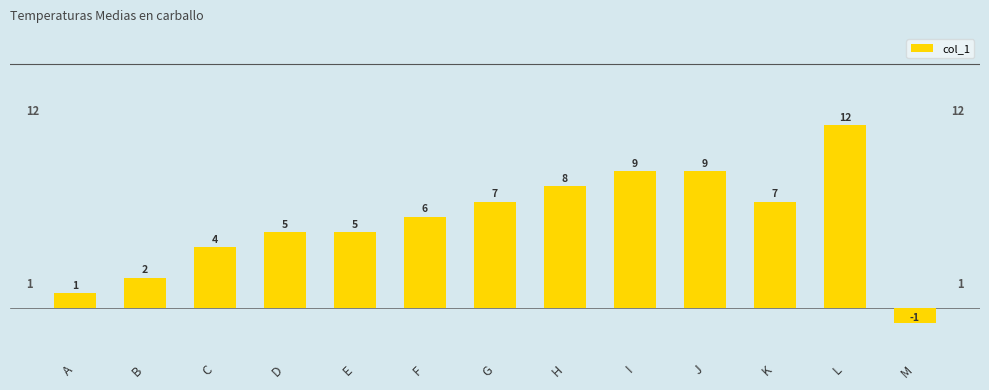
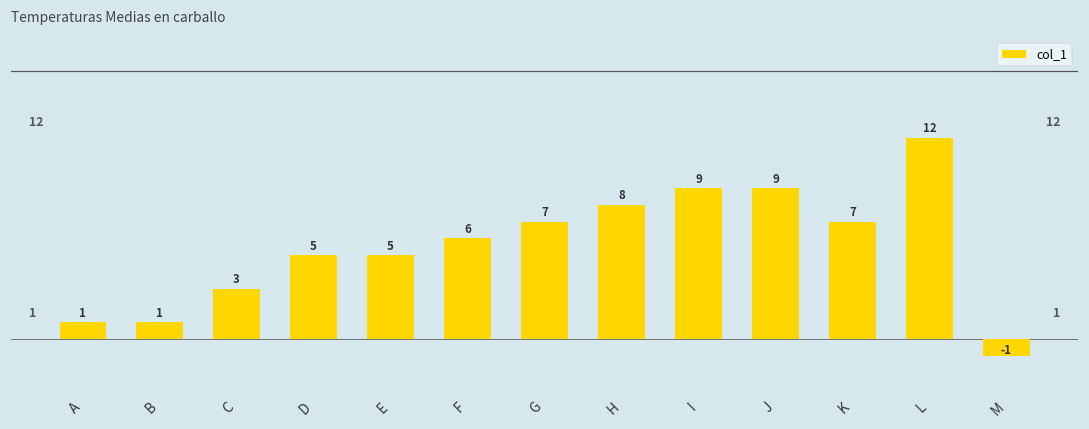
  {
    "A": 1,
-   "B": 2,
-   "C": 4,
+   "B": 1,
+   "C": 3,
    "D": 5,
    "E": 5,
    "F": 6,
    "G": 7,
    "H": 8,
    "I": 9,
    "J": 9,
    "K": 7,
    "L": 12,
    "M": -1
  }
